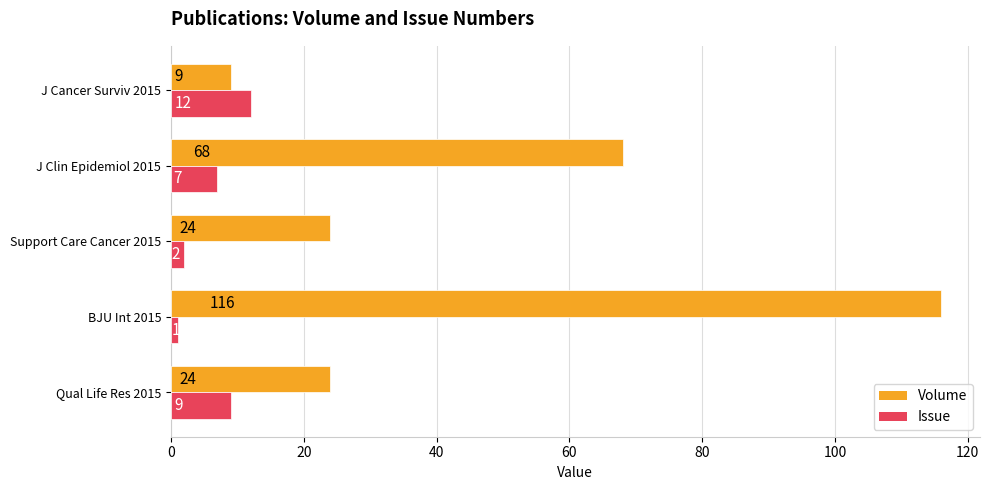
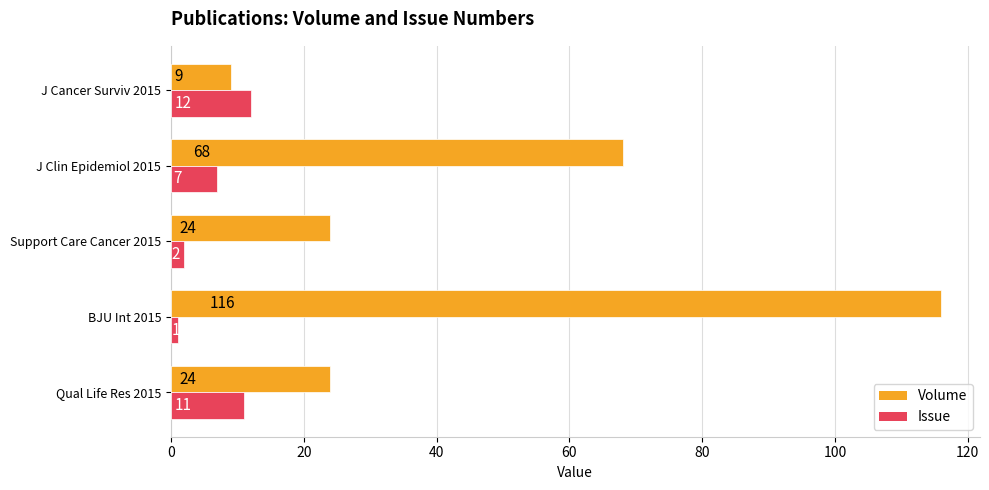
  {
    "Volume": {
      "J Cancer Surviv 2015": 9,
      "J Clin Epidemiol 2015": 68,
      "Support Care Cancer 2015": 24,
      "BJU Int 2015": 116,
      "Qual Life Res 2015": 24
    },
    "Issue": {
      "J Cancer Surviv 2015": 12,
      "J Clin Epidemiol 2015": 7,
      "Support Care Cancer 2015": 2,
      "BJU Int 2015": 1,
-     "Qual Life Res 2015": 9
+     "Qual Life Res 2015": 11
    }
  }
